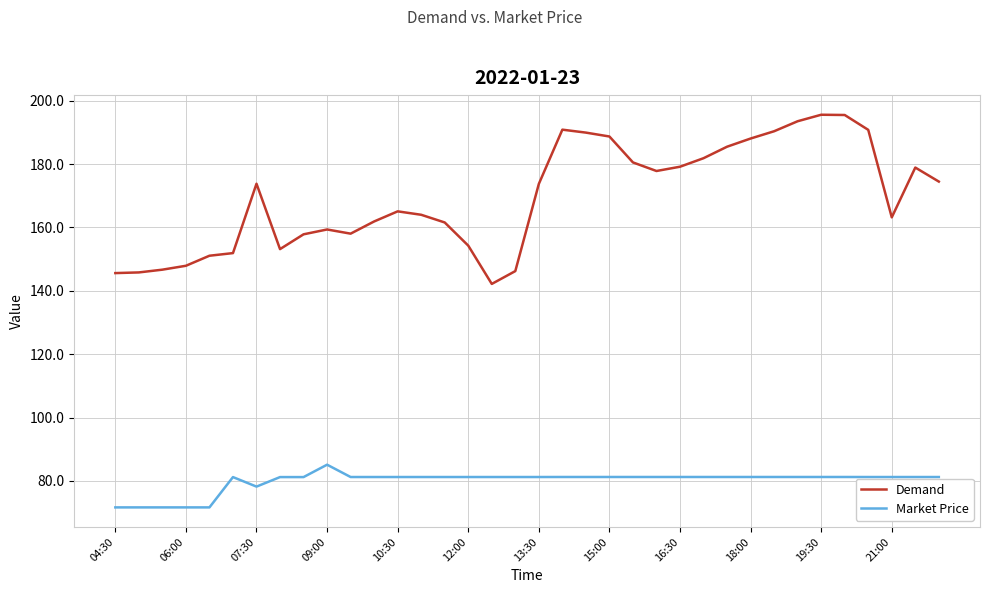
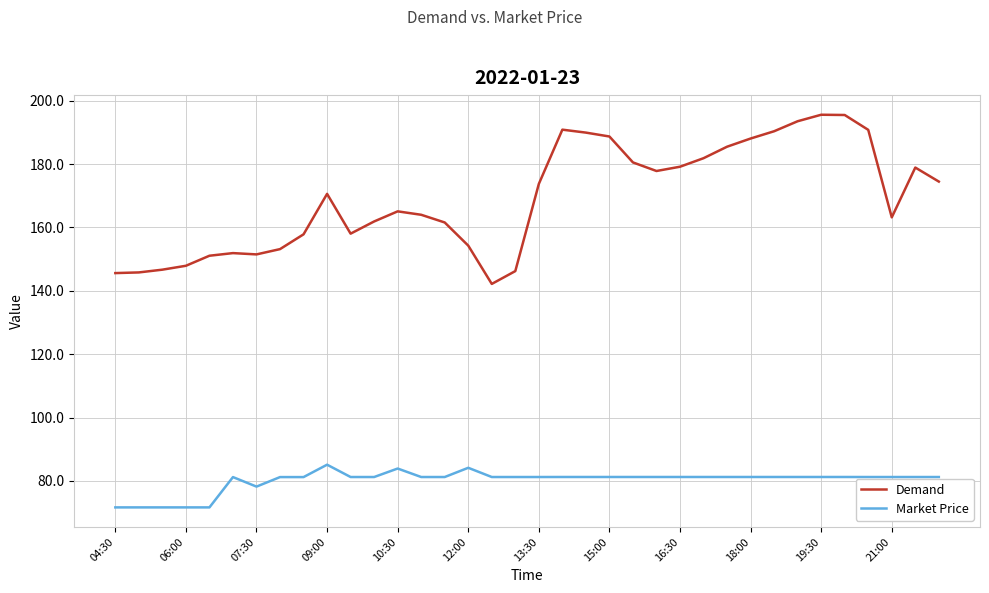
  {
    "Demand": {
      "04:30": 146,
      "06:00": 148,
-     "07:30": 174,
-     "09:00": 159,
+     "07:30": 151,
+     "09:00": 171,
      "10:30": 165,
      "12:00": 154,
      "13:30": 174,
      "15:00": 189,
      "16:30": 179,
      "18:00": 188,
      "19:30": 196,
      "21:00": 163
    },
    "Market Price": {
      "04:30": 72,
      "06:00": 72,
      "07:30": 78,
      "09:00": 85,
-     "10:30": 81,
-     "12:00": 81,
+     "10:30": 84,
+     "12:00": 84,
      "13:30": 81,
      "15:00": 81,
      "16:30": 81,
      "18:00": 81,
      "19:30": 81,
      "21:00": 81
    }
  }
